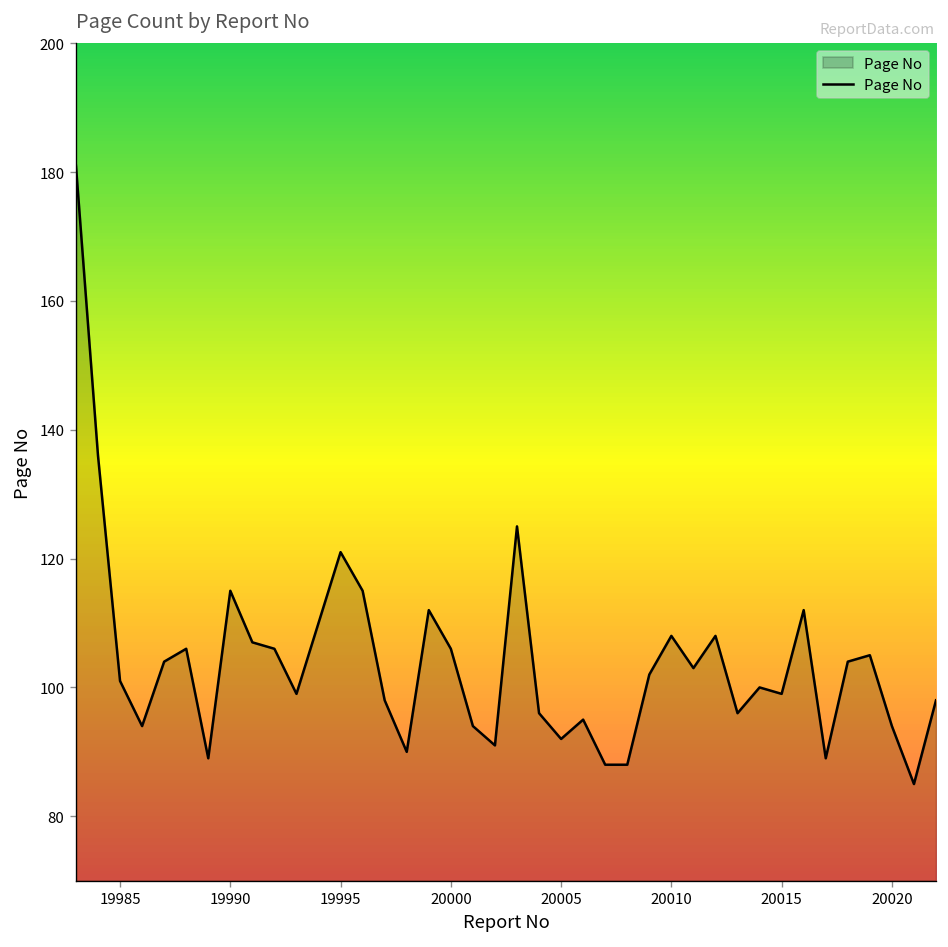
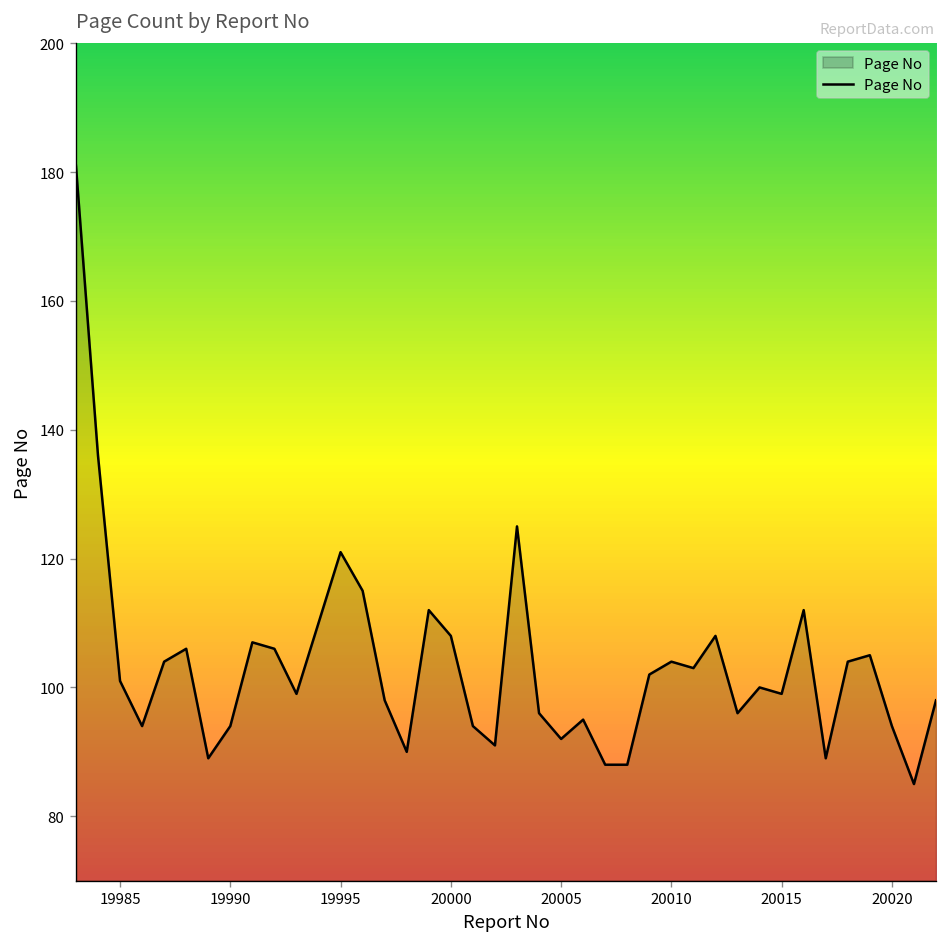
  {
    "19985": 101,
-   "19990": 115,
+   "19990": 94,
    "19995": 121,
-   "20000": 106,
+   "20000": 108,
    "20005": 92,
-   "20010": 108,
+   "20010": 104,
    "20015": 99,
    "20020": 94
  }
